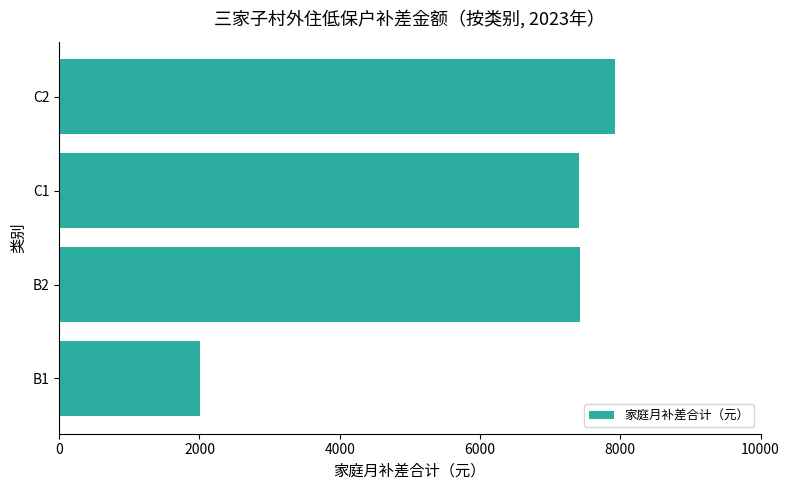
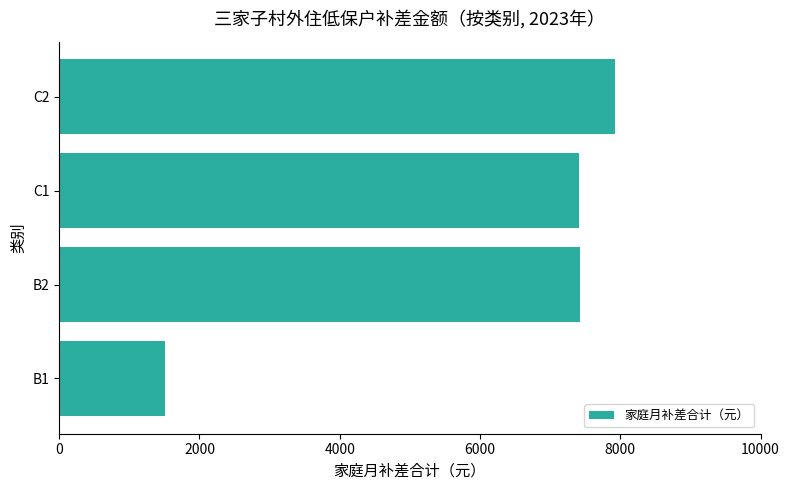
  {
    "C2": 7900,
    "C1": 7400,
    "B2": 7400,
-   "B1": 2000
+   "B1": 1500
  }
